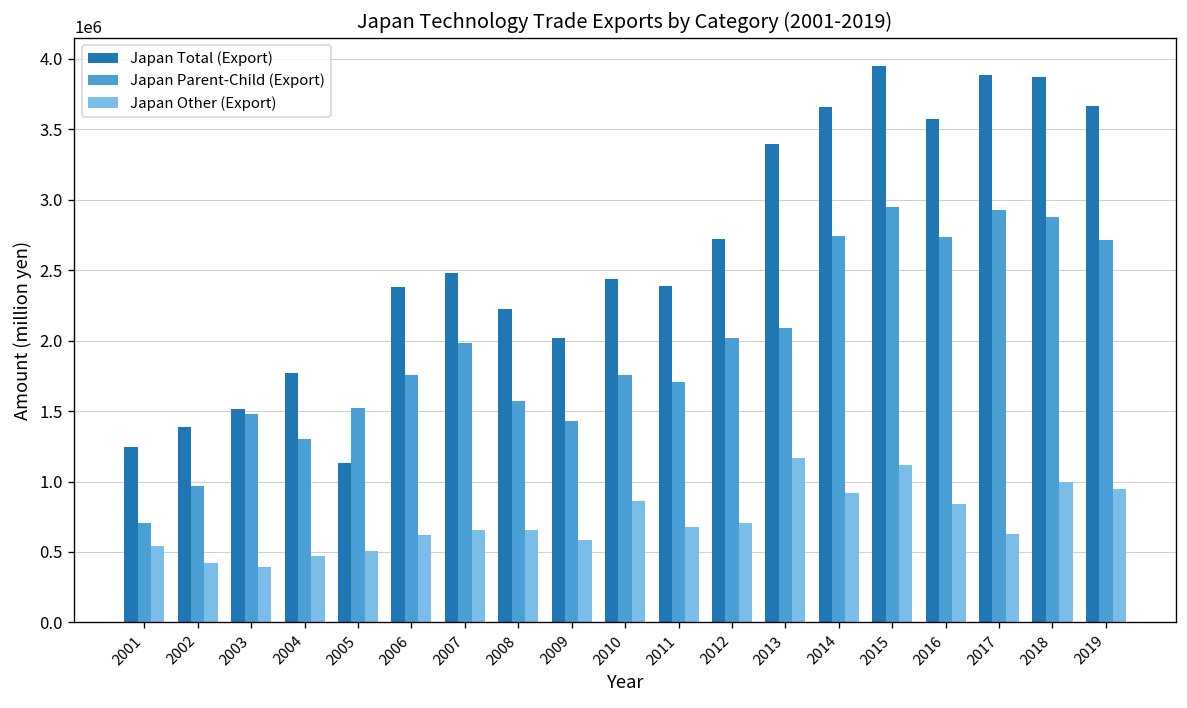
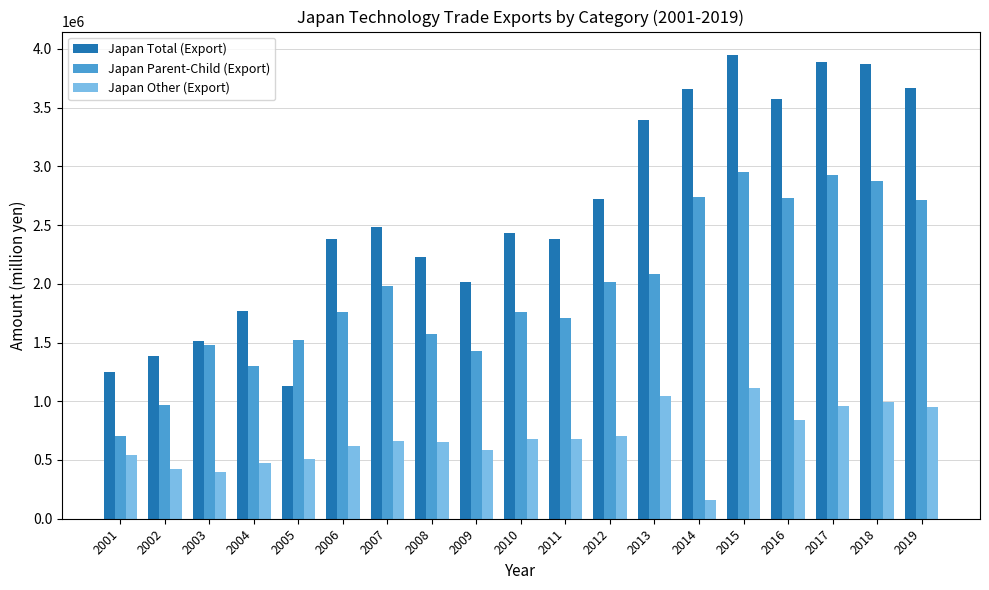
  {
    "Japan Total (Export)": {
      "2001": 1250000,
      "2002": 1390000,
      "2003": 1510000,
      "2004": 1770000,
      "2005": 1130000,
      "2006": 2380000,
      "2007": 2480000,
      "2008": 2230000,
      "2009": 2020000,
      "2010": 2440000,
      "2011": 2390000,
      "2012": 2720000,
      "2013": 3400000,
      "2014": 3660000,
      "2015": 3950000,
      "2016": 3570000,
      "2017": 3880000,
      "2018": 3870000,
      "2019": 3660000
    },
    "Japan Parent-Child (Export)": {
      "2001": 710000,
      "2002": 970000,
      "2003": 1480000,
      "2004": 1300000,
      "2005": 1520000,
      "2006": 1760000,
      "2007": 1980000,
      "2008": 1570000,
      "2009": 1430000,
      "2010": 1760000,
      "2011": 1710000,
      "2012": 2020000,
      "2013": 2090000,
      "2014": 2740000,
      "2015": 2950000,
      "2016": 2730000,
      "2017": 2920000,
      "2018": 2880000,
      "2019": 2710000
    },
    "Japan Other (Export)": {
      "2001": 540000,
      "2002": 420000,
      "2003": 400000,
      "2004": 470000,
      "2005": 510000,
      "2006": 620000,
      "2007": 660000,
      "2008": 650000,
      "2009": 590000,
-     "2010": 860000,
+     "2010": 680000,
      "2011": 680000,
      "2012": 700000,
-     "2013": 1170000,
-     "2014": 920000,
+     "2013": 1040000,
+     "2014": 160000,
      "2015": 1120000,
      "2016": 840000,
-     "2017": 630000,
+     "2017": 960000,
      "2018": 1000000,
      "2019": 950000
    }
  }
